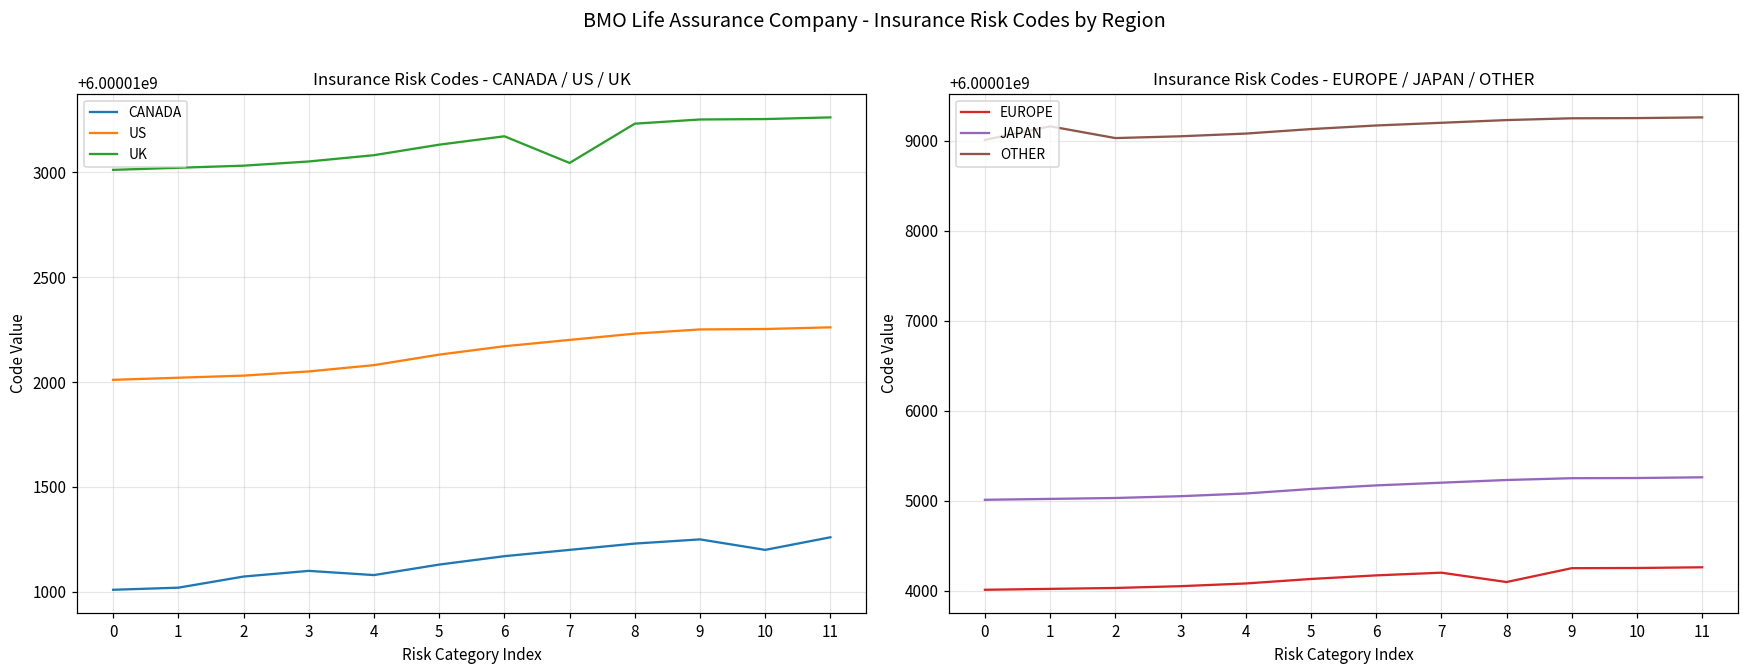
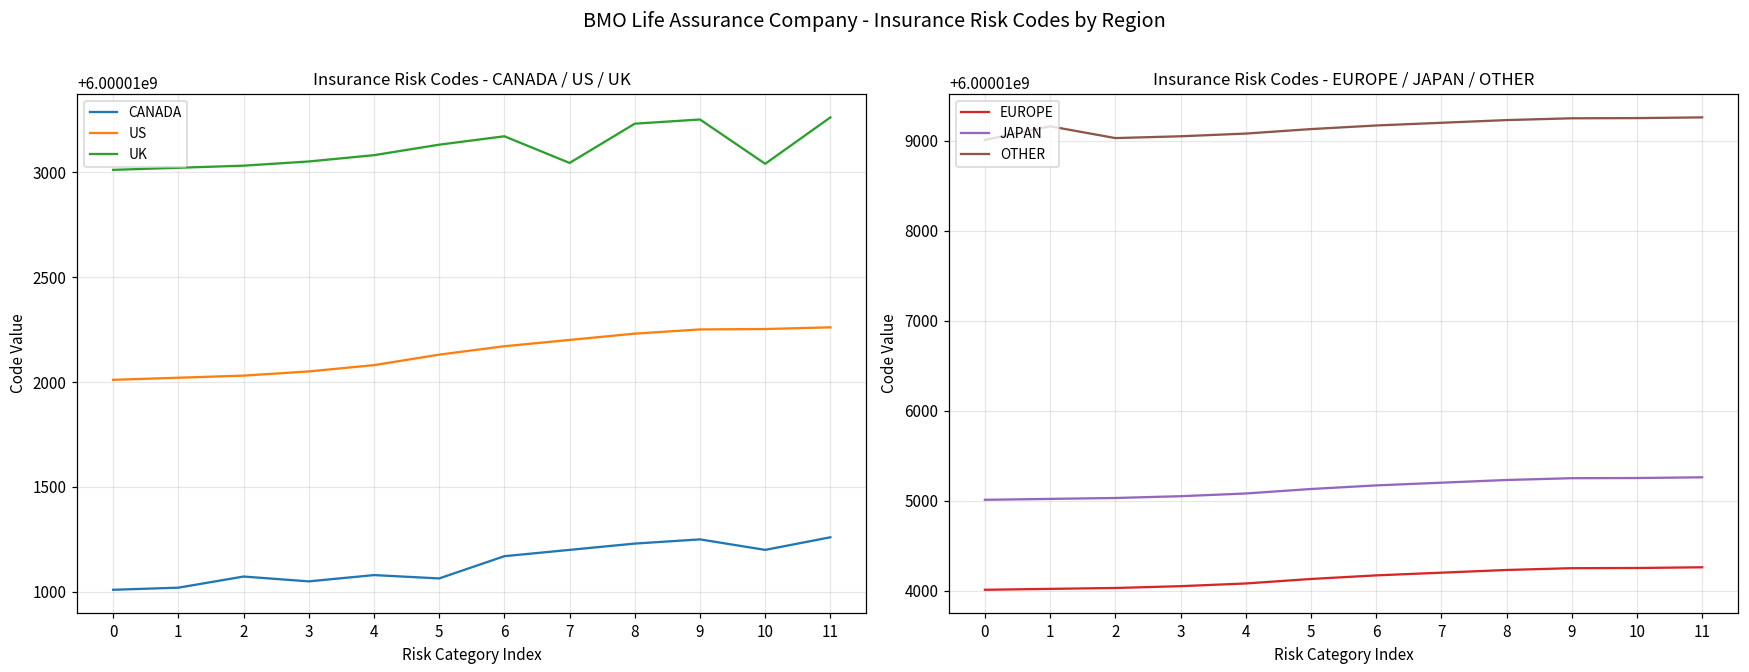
  {
    "Insurance Risk Codes - CANADA / US / UK": {
      "CANADA": {
        "0": 6000011010,
        "1": 6000011020,
        "2": 6000011070,
-       "3": 6000011100,
+       "3": 6000011050,
        "4": 6000011080,
-       "5": 6000011130,
+       "5": 6000011060,
        "6": 6000011170,
        "7": 6000011200,
        "8": 6000011230,
        "9": 6000011250,
        "10": 6000011200,
        "11": 6000011260
      },
      "US": {
        "0": 6000012010,
        "1": 6000012020,
        "2": 6000012030,
        "3": 6000012050,
        "4": 6000012080,
        "5": 6000012130,
        "6": 6000012170,
        "7": 6000012200,
        "8": 6000012230,
        "9": 6000012250,
        "10": 6000012250,
        "11": 6000012260
      },
      "UK": {
        "0": 6000013010,
        "2": 6000013030,
        "3": 6000013050,
        "4": 6000013080,
        "5": 6000013130,
        "6": 6000013170,
        "7": 6000013040,
        "8": 6000013230,
        "9": 6000013250,
-       "10": 6000013250,
+       "10": 6000013040,
        "11": 6000013260
      }
    },
    "Insurance Risk Codes - EUROPE / JAPAN / OTHER": {
      "EUROPE": {
        "0": 6000014000,
        "1": 6000014000,
        "2": 6000014000,
        "3": 6000014100,
        "4": 6000014100,
        "5": 6000014100,
        "6": 6000014200,
        "7": 6000014200,
-       "8": 6000014100,
+       "8": 6000014200,
        "9": 6000014300,
        "10": 6000014300,
        "11": 6000014300
      },
      "JAPAN": {
        "0": 6000015000,
        "1": 6000015000,
        "2": 6000015000,
        "3": 6000015100,
        "4": 6000015100,
        "5": 6000015100,
        "6": 6000015200,
        "7": 6000015200,
        "8": 6000015200,
        "9": 6000015300,
        "10": 6000015300,
        "11": 6000015300
      },
      "OTHER": {
        "2": 6000019000,
        "3": 6000019100,
        "4": 6000019100,
        "5": 6000019100,
        "6": 6000019200,
        "7": 6000019200,
        "8": 6000019200,
        "9": 6000019300,
        "10": 6000019300,
        "11": 6000019300
      }
    }
  }
